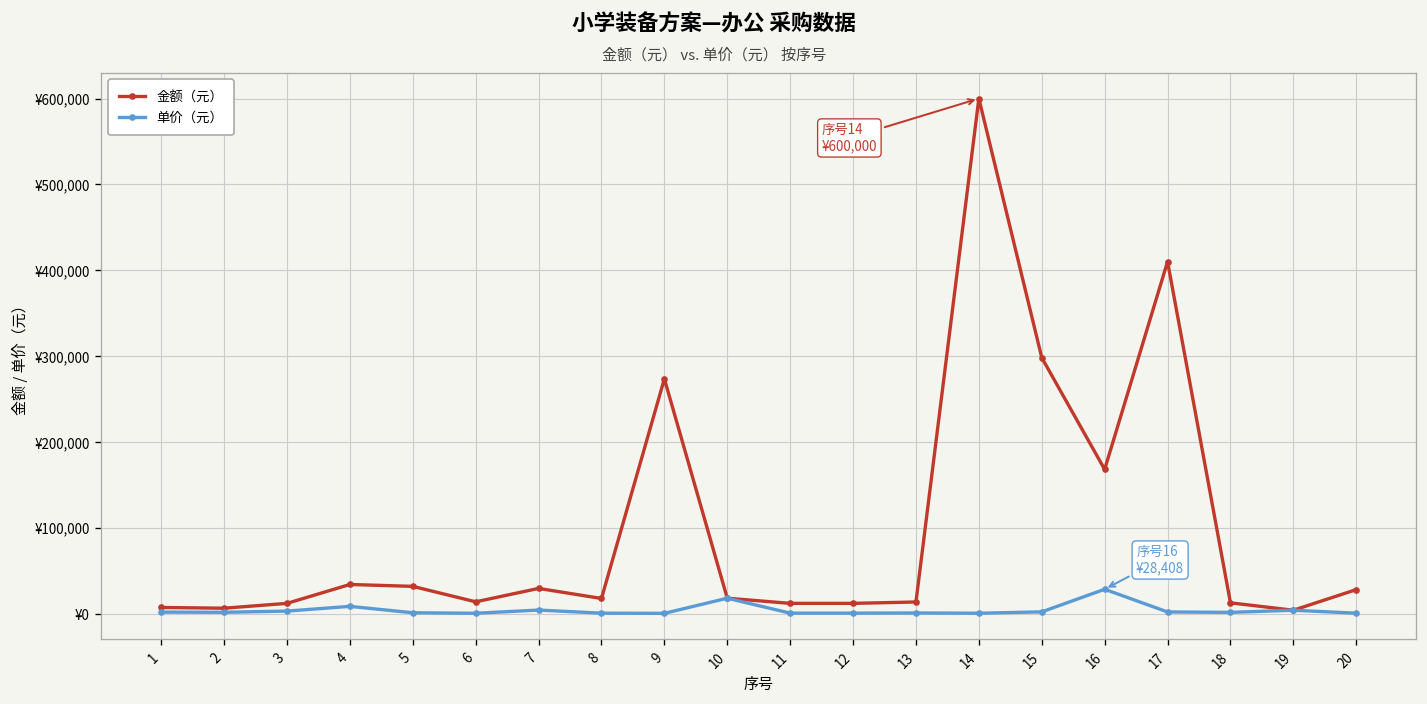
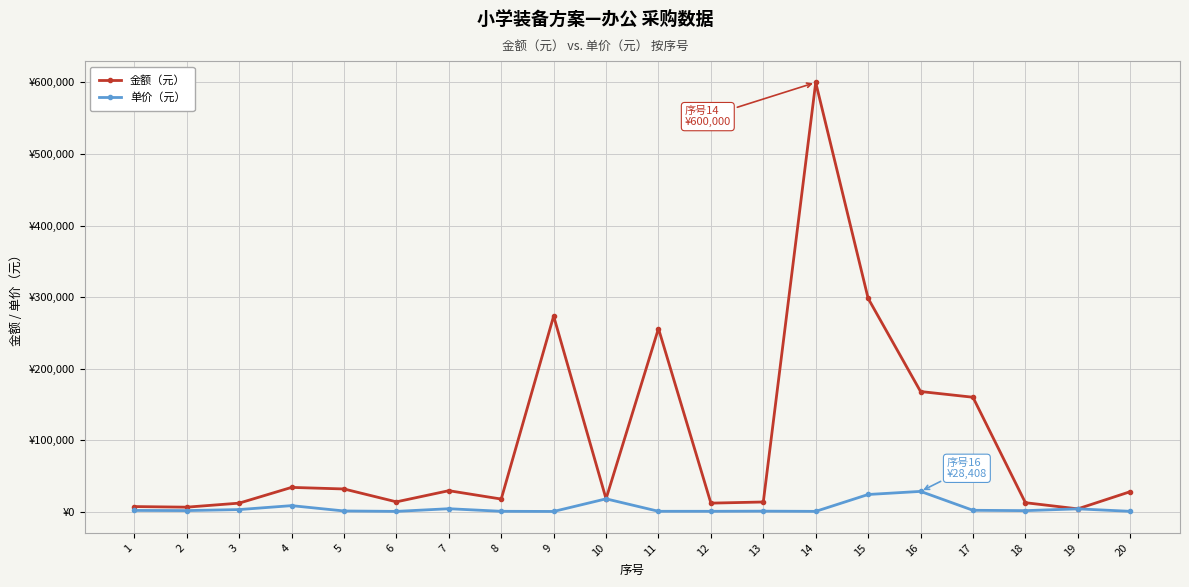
  {
    "金额（元）": {
      "1": "¥10,000",
      "2": "¥10,000",
      "3": "¥10,000",
      "4": "¥30,000",
      "5": "¥30,000",
      "6": "¥10,000",
      "7": "¥30,000",
      "8": "¥20,000",
      "9": "¥270,000",
-     "11": "¥10,000",
+     "11": "¥260,000",
      "12": "¥10,000",
      "13": "¥10,000",
      "15": "¥300,000",
      "16": "¥170,000",
-     "17": "¥410,000",
+     "17": "¥160,000",
      "18": "¥10,000",
      "20": "¥30,000"
    },
    "单价（元）": {
      "1": "¥0",
      "2": "¥0",
      "3": "¥0",
      "4": "¥10,000",
      "5": "¥0",
      "6": "¥0",
      "7": "¥0",
      "8": "¥0",
      "9": "¥0",
      "11": "¥0",
      "12": "¥0",
      "13": "¥0",
      "14": "¥0",
-     "15": "¥0",
+     "15": "¥20,000",
      "17": "¥0",
      "18": "¥0",
      "20": "¥0"
    }
  }
